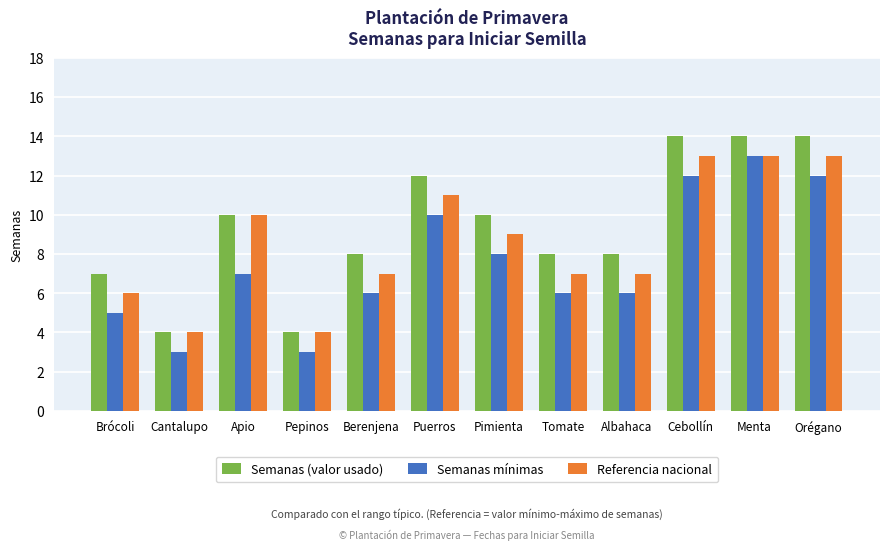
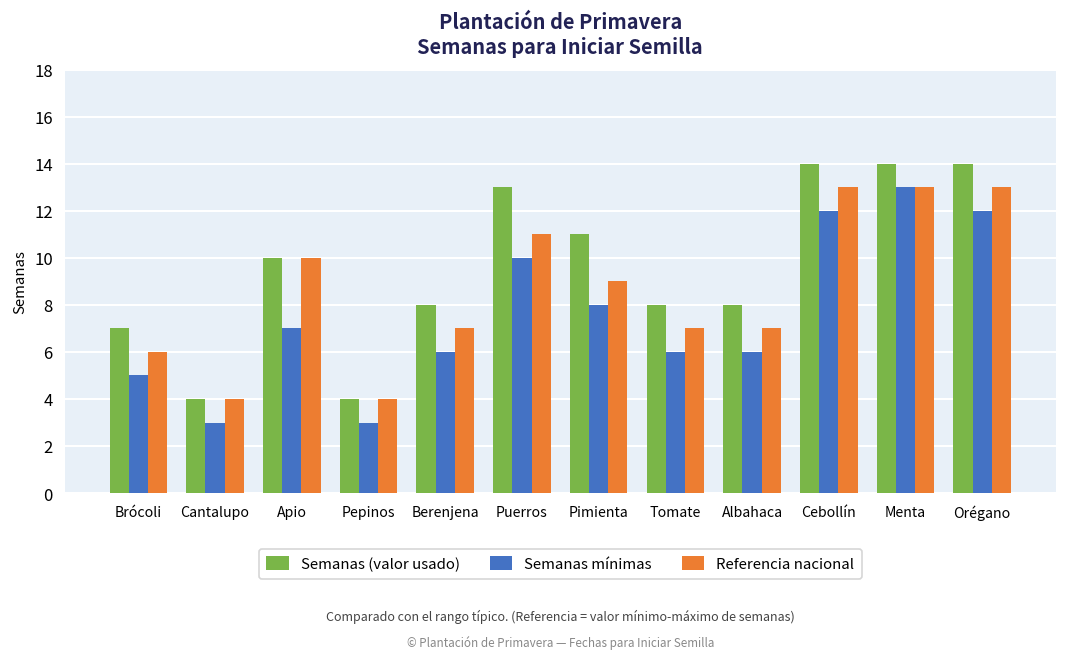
  {
    "Semanas (valor usado)": {
      "Brócoli": 7,
      "Cantalupo": 4,
      "Apio": 10,
      "Pepinos": 4,
      "Berenjena": 8,
-     "Puerros": 12,
-     "Pimienta": 10,
+     "Puerros": 13,
+     "Pimienta": 11,
      "Tomate": 8,
      "Albahaca": 8,
      "Cebollín": 14,
      "Menta": 14,
      "Orégano": 14
    },
    "Semanas mínimas": {
      "Brócoli": 5,
      "Cantalupo": 3,
      "Apio": 7,
      "Pepinos": 3,
      "Berenjena": 6,
      "Puerros": 10,
      "Pimienta": 8,
      "Tomate": 6,
      "Albahaca": 6,
      "Cebollín": 12,
      "Menta": 13,
      "Orégano": 12
    },
    "Referencia nacional": {
      "Brócoli": 6,
      "Cantalupo": 4,
      "Apio": 10,
      "Pepinos": 4,
      "Berenjena": 7,
      "Puerros": 11,
      "Pimienta": 9,
      "Tomate": 7,
      "Albahaca": 7,
      "Cebollín": 13,
      "Menta": 13,
      "Orégano": 13
    }
  }
